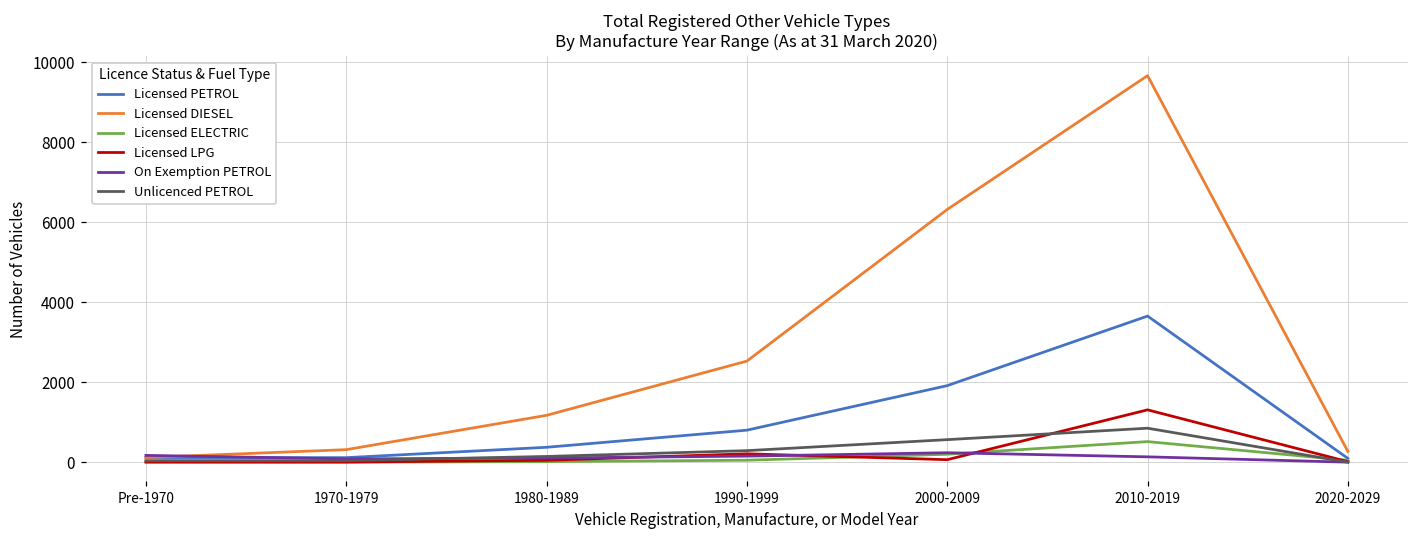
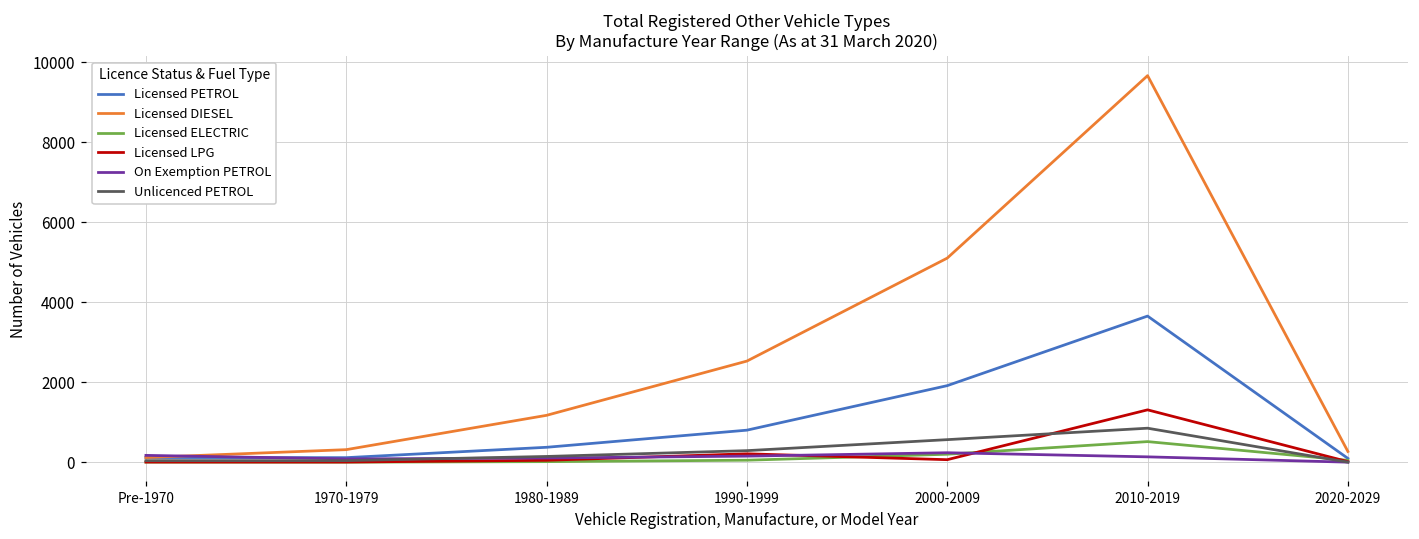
  {
    "Licensed PETROL": {
      "1980-1989": 400,
      "1990-1999": 800,
      "2000-2009": 1900,
      "2010-2019": 3700
    },
    "Licensed DIESEL": {
      "1970-1979": 300,
      "1980-1989": 1200,
      "1990-1999": 2500,
-     "2000-2009": 6300,
+     "2000-2009": 5100,
      "2010-2019": 9700,
      "2020-2029": 300
    },
    "Licensed ELECTRIC": {
      "1990-1999": 0,
      "2010-2019": 500
    },
    "Licensed LPG": {
      "2000-2009": 100,
      "2010-2019": 1300
    },
    "On Exemption PETROL": {
      "2010-2019": 100
    },
    "Unlicenced PETROL": {
      "1990-1999": 300,
      "2000-2009": 600,
      "2010-2019": 800
    }
  }
